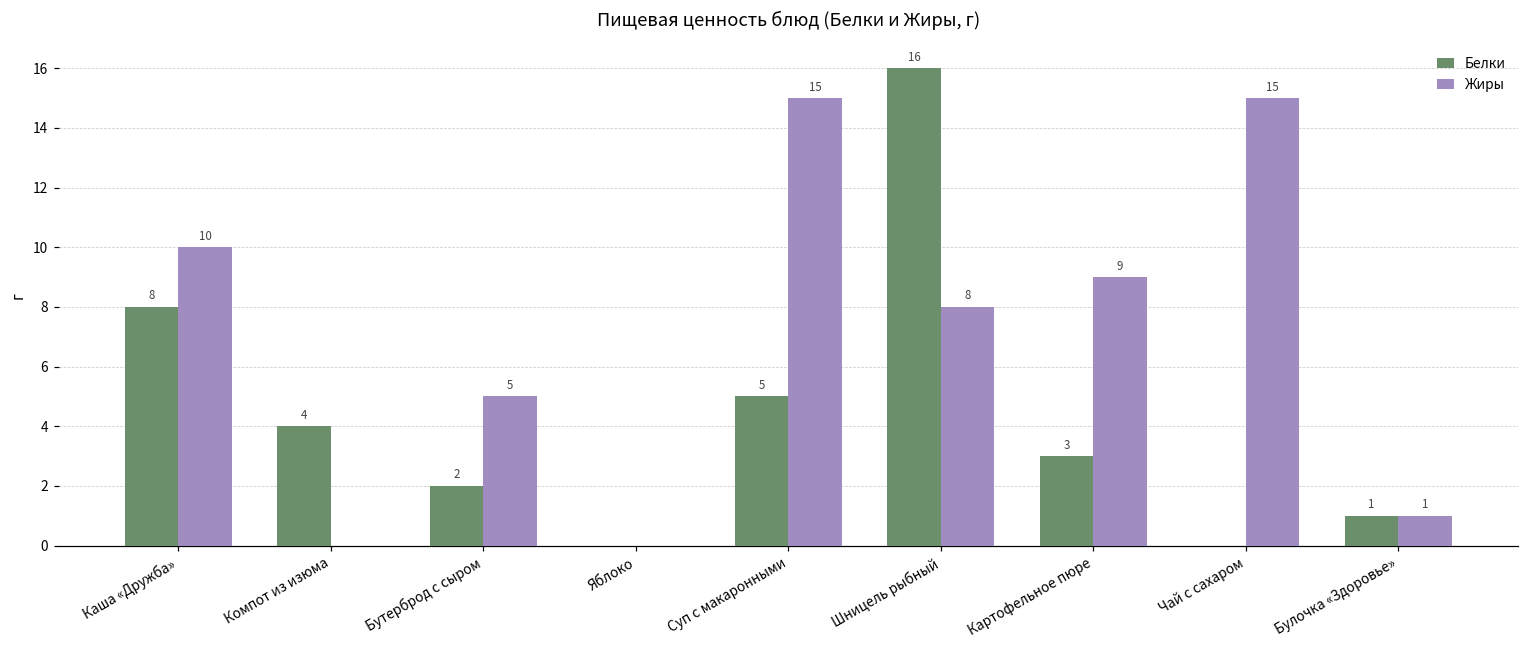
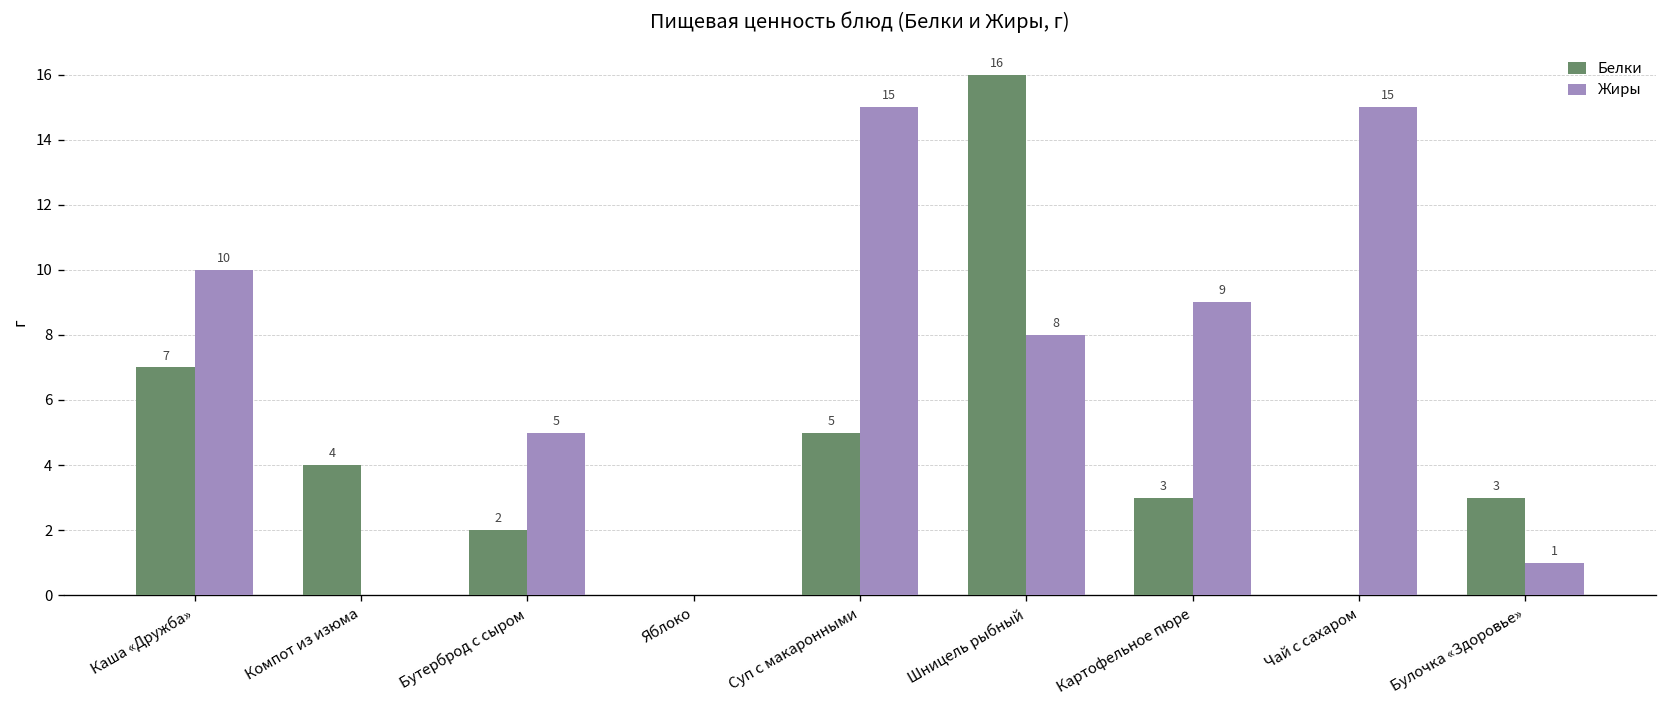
  {
    "Белки": {
-     "Каша «Дружба»": 8,
+     "Каша «Дружба»": 7,
      "Компот из изюма": 4,
      "Бутерброд с сыром": 2,
      "Суп с макаронными": 5,
      "Шницель рыбный": 16,
      "Картофельное пюре": 3,
-     "Булочка «Здоровье»": 1
+     "Булочка «Здоровье»": 3
    },
    "Жиры": {
      "Каша «Дружба»": 10,
      "Бутерброд с сыром": 5,
      "Суп с макаронными": 15,
      "Шницель рыбный": 8,
      "Картофельное пюре": 9,
      "Чай с сахаром": 15,
      "Булочка «Здоровье»": 1
    }
  }
